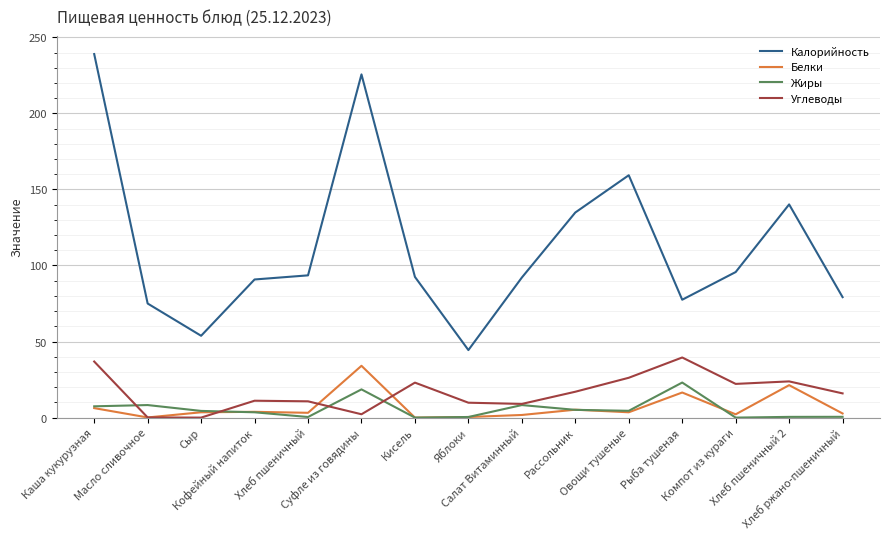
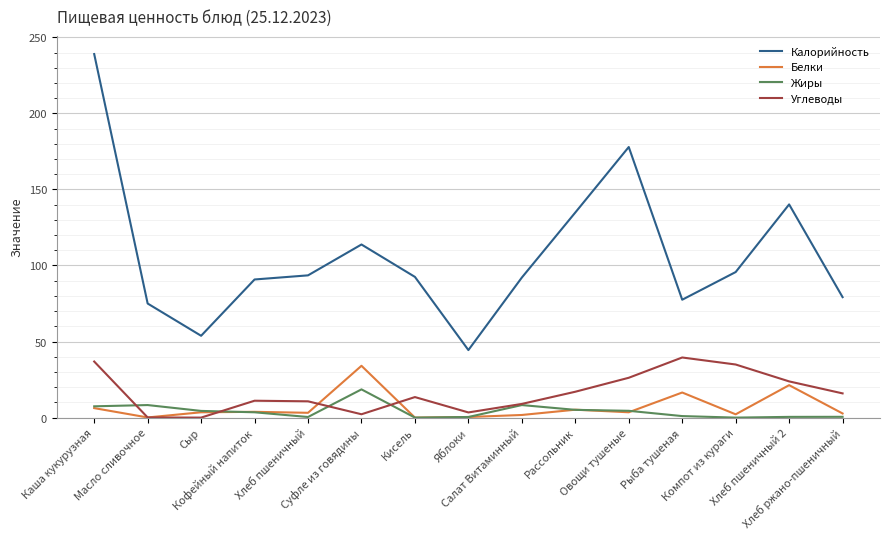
  {
    "Калорийность": {
      "Каша кукурузная": 239,
      "Масло сливочное": 75,
      "Сыр": 54,
      "Кофейный напиток": 91,
      "Хлеб пшеничный": 94,
-     "Суфле из говядины": 226,
+     "Суфле из говядины": 114,
      "Кисель": 93,
      "Яблоки": 44,
      "Салат Витаминный": 92,
      "Рассольник": 135,
-     "Овощи тушеные": 159,
+     "Овощи тушеные": 178,
      "Рыба тушеная": 77,
      "Компот из кураги": 96,
      "Хлеб пшеничный 2": 140,
      "Хлеб ржано-пшеничный": 79
    },
    "Белки": {
      "Хлеб пшеничный": 3,
      "Суфле из говядины": 34,
      "Салат Витаминный": 2,
      "Рыба тушеная": 17,
      "Компот из кураги": 2,
      "Хлеб пшеничный 2": 21,
      "Хлеб ржано-пшеничный": 3
    },
    "Жиры": {
      "Масло сливочное": 8,
      "Хлеб пшеничный": 0,
      "Суфле из говядины": 19,
-     "Рыба тушеная": 23,
+     "Рыба тушеная": 1,
      "Компот из кураги": 0,
      "Хлеб пшеничный 2": 0,
      "Хлеб ржано-пшеничный": 1
    },
    "Углеводы": {
      "Каша кукурузная": 37,
      "Сыр": 0,
      "Кофейный напиток": 11,
      "Хлеб пшеничный": 11,
      "Суфле из говядины": 2,
-     "Кисель": 23,
-     "Яблоки": 10,
+     "Кисель": 14,
+     "Яблоки": 3,
      "Рассольник": 17,
      "Овощи тушеные": 26,
      "Рыба тушеная": 40,
-     "Компот из кураги": 22,
+     "Компот из кураги": 35,
      "Хлеб пшеничный 2": 24,
      "Хлеб ржано-пшеничный": 16
    }
  }
